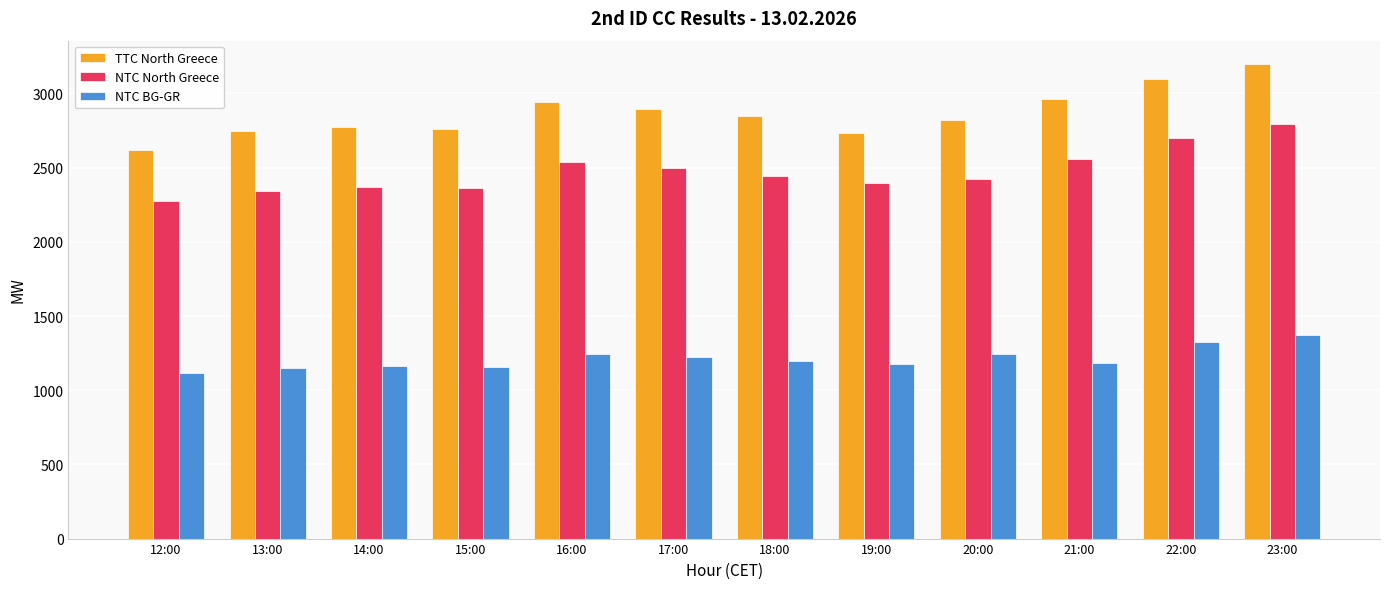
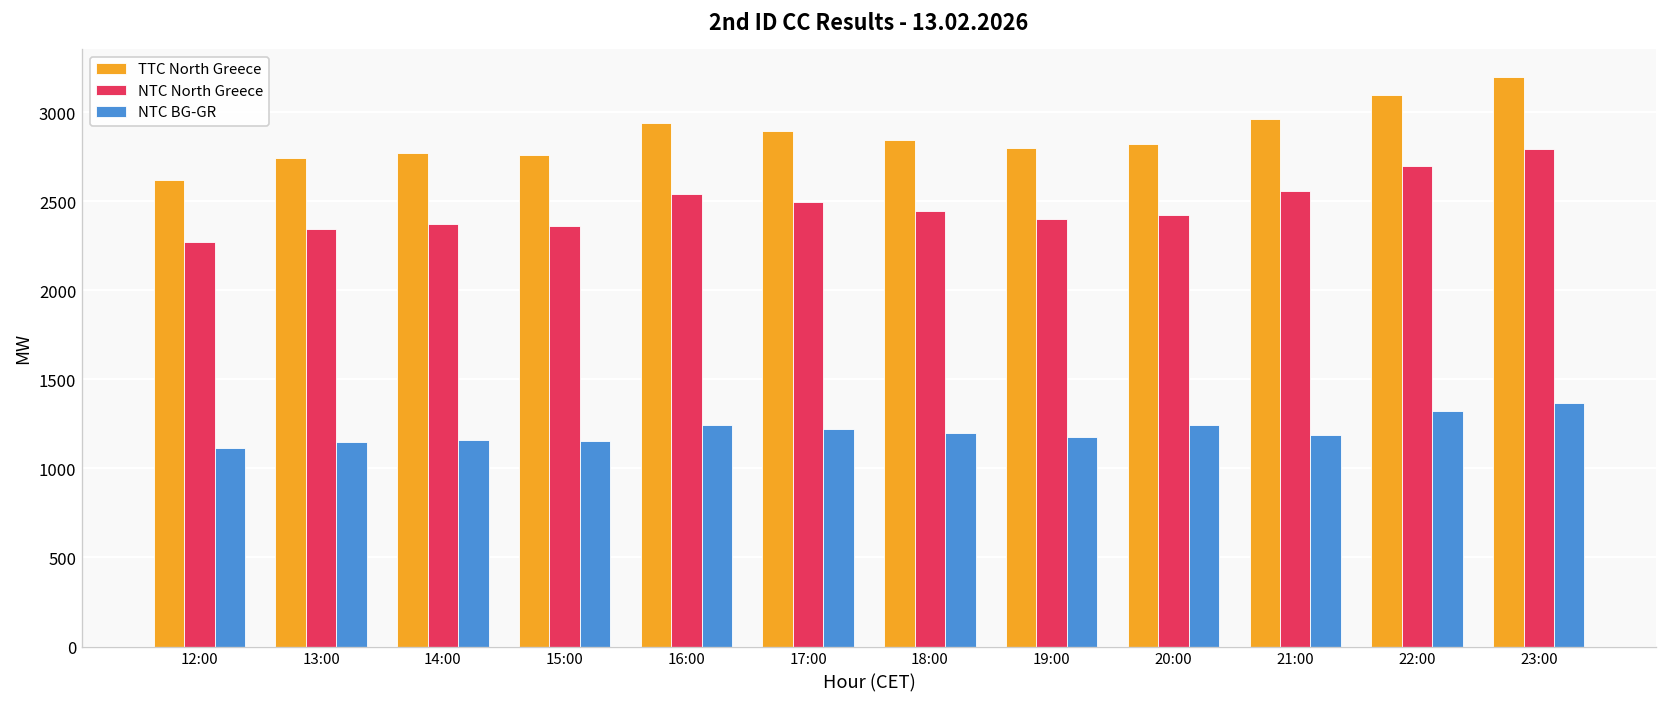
  {
    "TTC North Greece": {
      "12:00": 2620,
      "13:00": 2750,
      "14:00": 2770,
      "15:00": 2760,
      "16:00": 2940,
      "17:00": 2900,
      "18:00": 2850,
-     "19:00": 2740,
+     "19:00": 2800,
      "20:00": 2820,
      "21:00": 2960,
      "22:00": 3100,
      "23:00": 3200
    },
    "NTC North Greece": {
      "12:00": 2270,
      "13:00": 2350,
      "14:00": 2370,
      "15:00": 2360,
      "16:00": 2540,
      "17:00": 2500,
      "18:00": 2450,
      "19:00": 2400,
      "20:00": 2420,
      "21:00": 2560,
      "22:00": 2700,
      "23:00": 2800
    },
    "NTC BG-GR": {
      "12:00": 1110,
      "13:00": 1150,
      "14:00": 1160,
      "15:00": 1160,
      "16:00": 1240,
      "17:00": 1220,
      "18:00": 1200,
      "19:00": 1180,
      "20:00": 1240,
      "21:00": 1190,
      "22:00": 1320,
      "23:00": 1370
    }
  }
